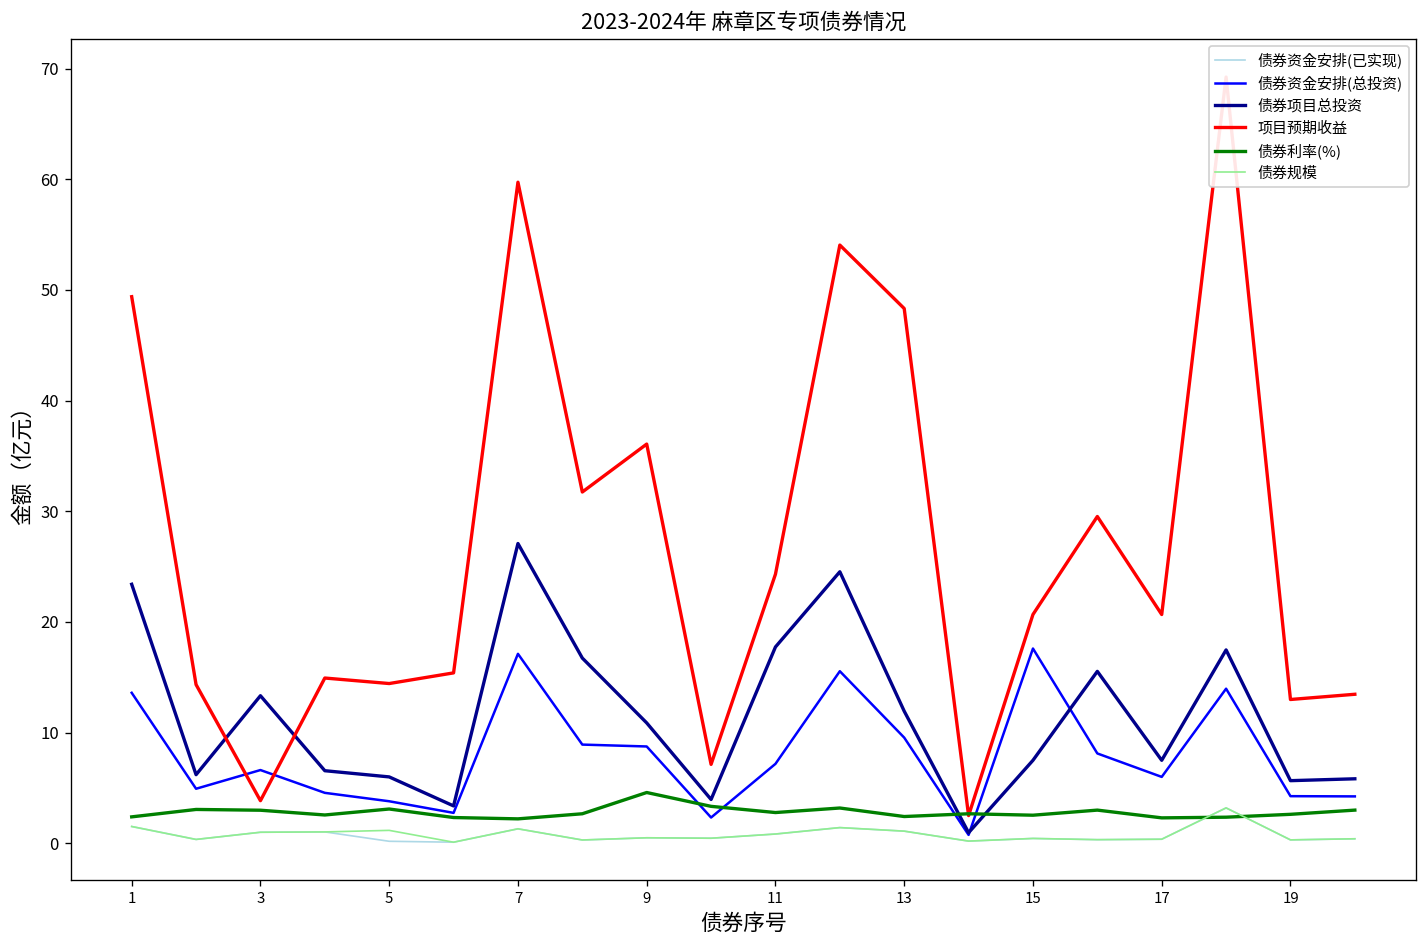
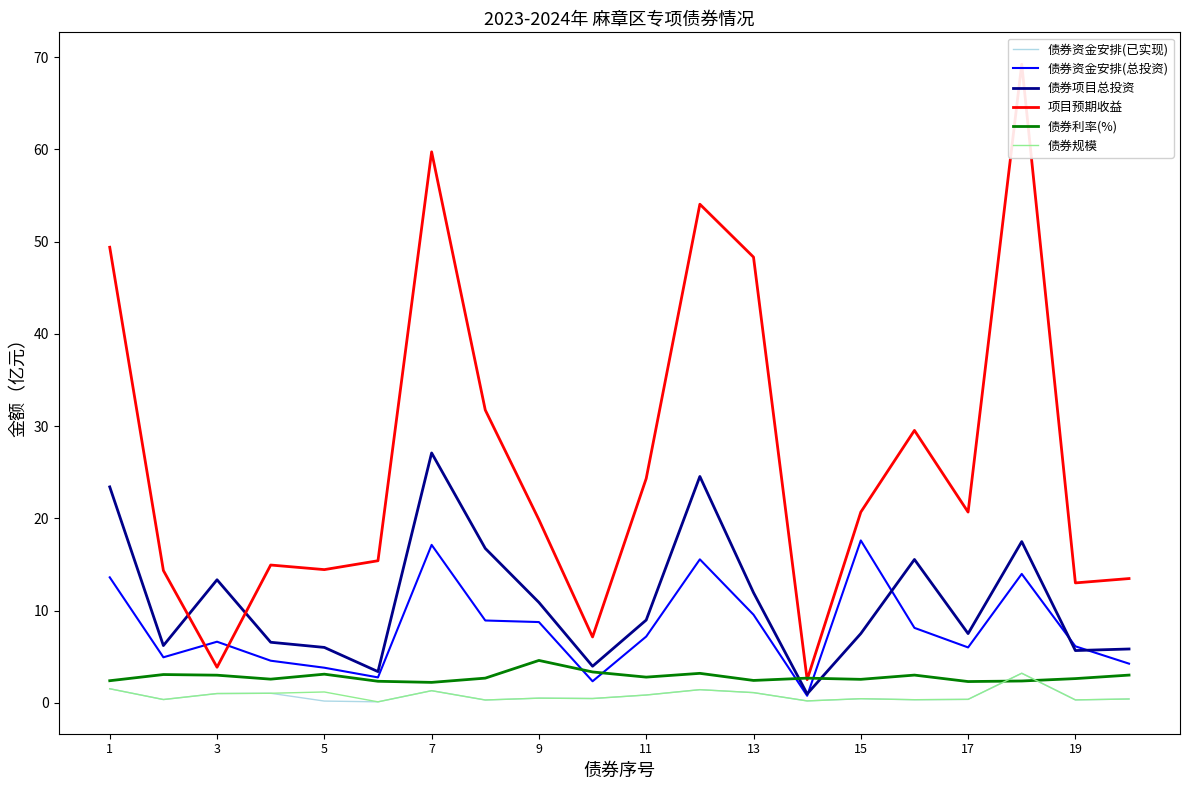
  {
    "债券资金安排(已实现)": {
      "5": 0
    },
    "债券资金安排(总投资)": {
      "1": 14,
      "3": 7,
      "5": 4,
      "7": 17,
      "9": 9,
      "11": 7,
      "13": 10,
      "15": 18,
      "17": 6,
-     "19": 4
+     "19": 6
    },
    "债券项目总投资": {
      "1": 23,
      "3": 13,
      "5": 6,
      "7": 27,
      "9": 11,
-     "11": 18,
+     "11": 9,
      "13": 12,
      "15": 8,
      "17": 8,
      "19": 6
    },
    "项目预期收益": {
      "1": 49,
      "3": 4,
      "5": 14,
      "7": 60,
-     "9": 36,
+     "9": 20,
      "11": 24,
      "13": 48,
      "15": 21,
      "17": 21,
      "19": 13
    },
    "债券利率(%)": {
      "1": 2,
      "3": 3,
      "5": 3,
      "7": 2,
      "9": 5,
      "11": 3,
      "13": 2,
      "15": 3,
      "17": 2,
      "19": 3
    },
    "债券规模": {
      "5": 1
    }
  }
